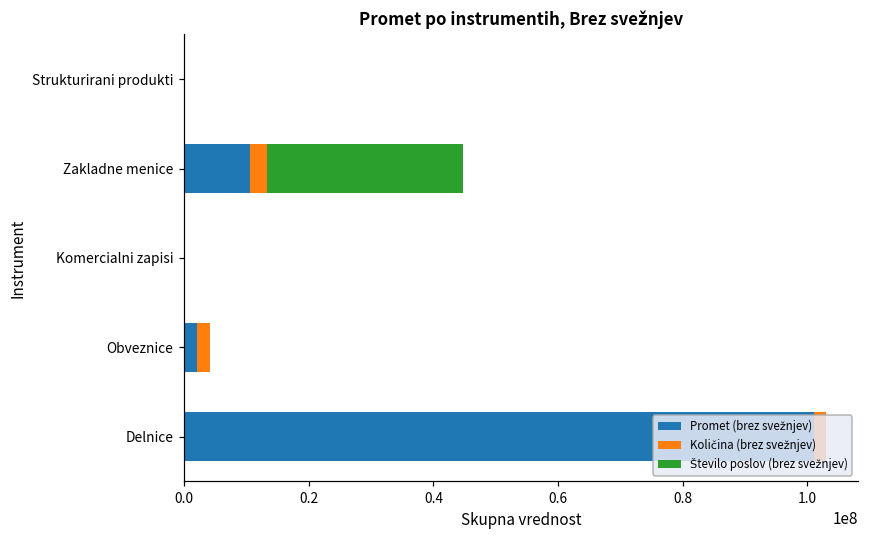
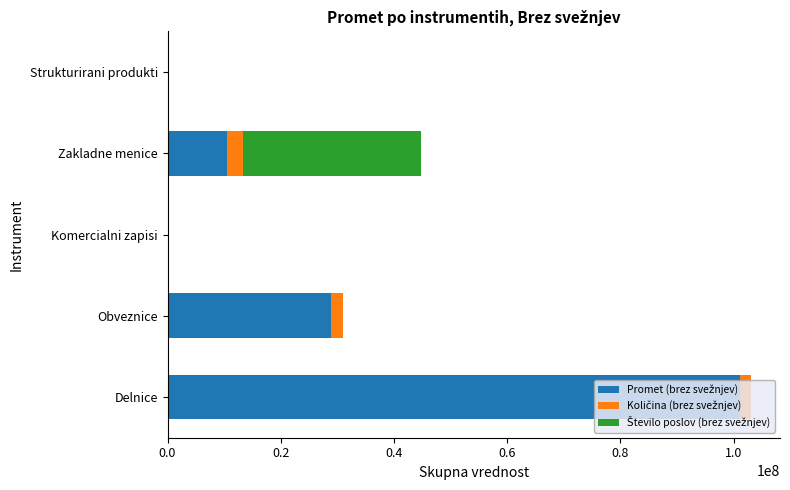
  {
    "Promet (brez svežnjev)": {
      "Zakladne menice": 11000000,
      "Komercialni zapisi": 0,
-     "Obveznice": 2000000
+     "Obveznice": 29000000
    },
    "Količina (brez svežnjev)": {
      "Zakladne menice": 3000000,
      "Komercialni zapisi": 0,
      "Obveznice": 2000000
    },
    "Število poslov (brez svežnjev)": {
      "Zakladne menice": 31000000,
      "Komercialni zapisi": 0
    }
  }
